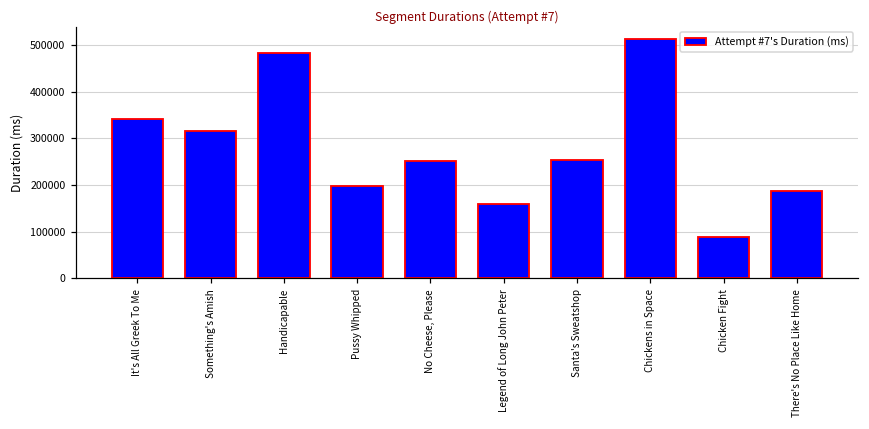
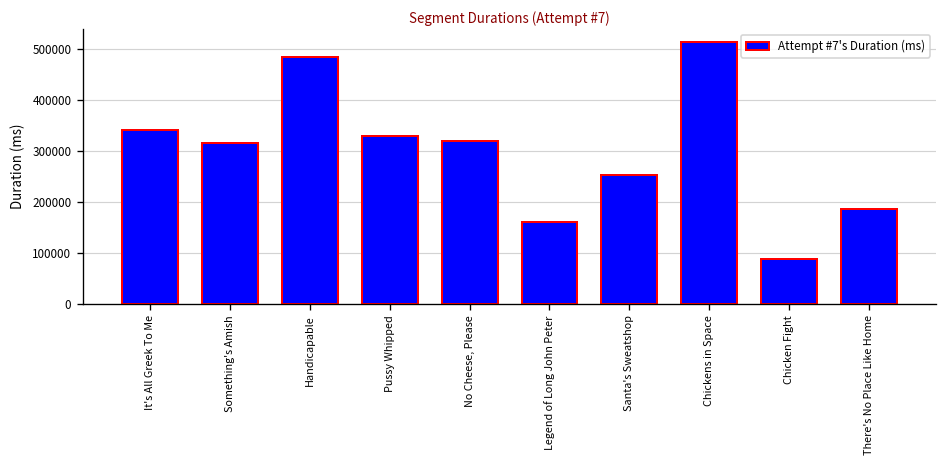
  {
    "It's All Greek To Me": 340000,
    "Something's Amish": 320000,
    "Handicapable": 480000,
-   "Pussy Whipped": 200000,
-   "No Cheese, Please": 250000,
+   "Pussy Whipped": 330000,
+   "No Cheese, Please": 320000,
    "Legend of Long John Peter": 160000,
    "Santa's Sweatshop": 250000,
    "Chickens in Space": 510000,
    "Chicken Fight": 90000,
    "There's No Place Like Home": 190000
  }
